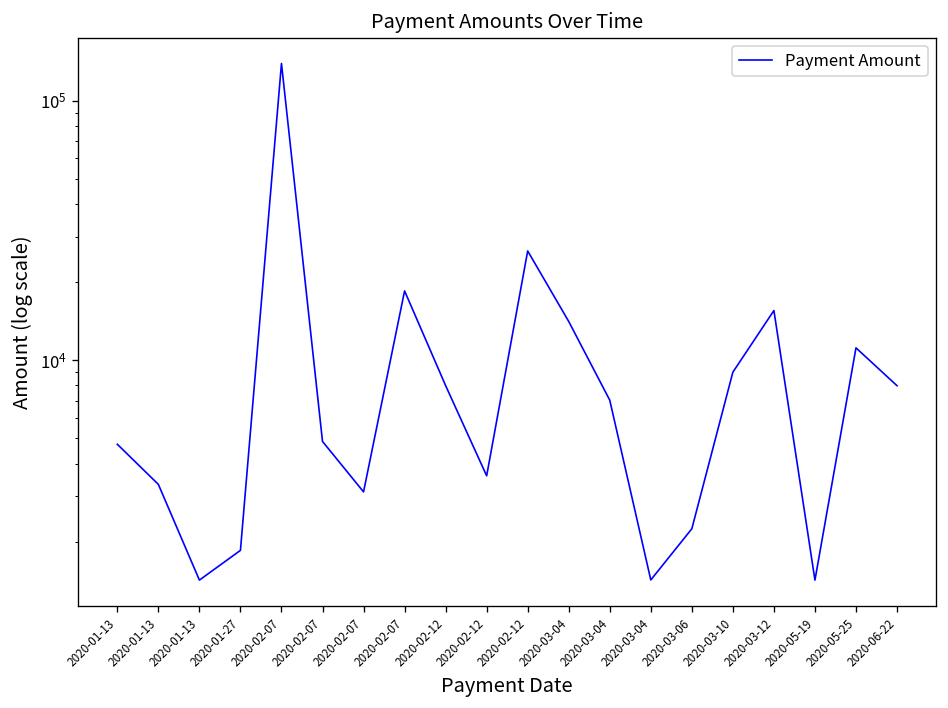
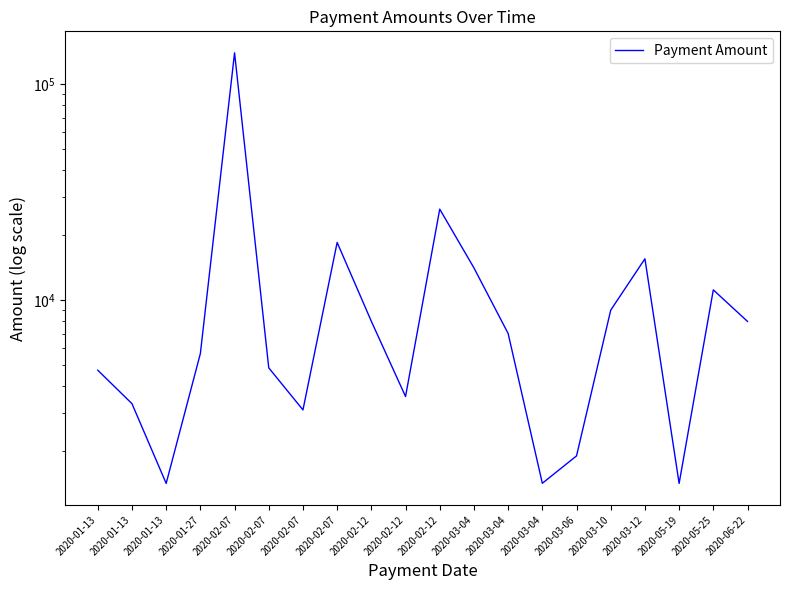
  {
-   "2020-01-27": 1900,
-   "2020-03-06": 2200,
+   "2020-01-27": 5700,
+   "2020-03-06": 1900,
    "2020-03-10": 9000,
    "2020-03-12": 16000,
    "2020-05-19": 1400,
    "2020-05-25": 11000,
    "2020-06-22": 8000
  }
